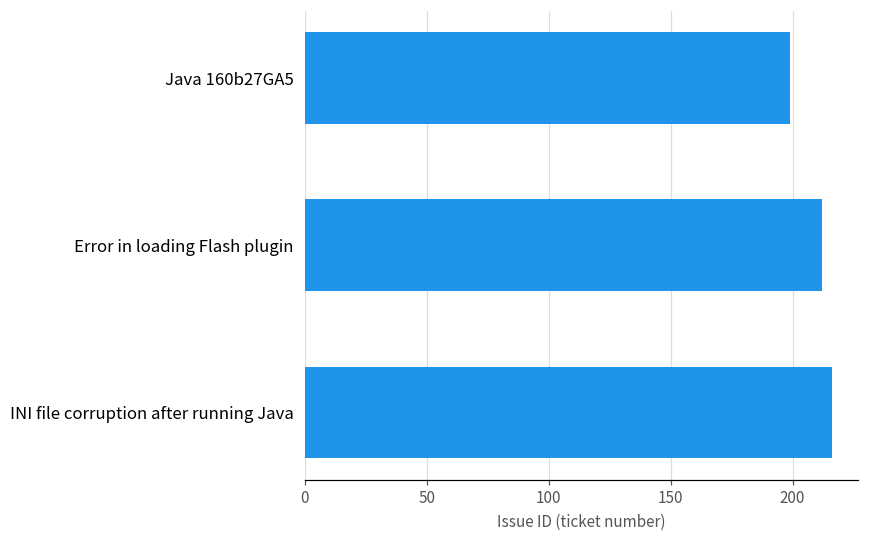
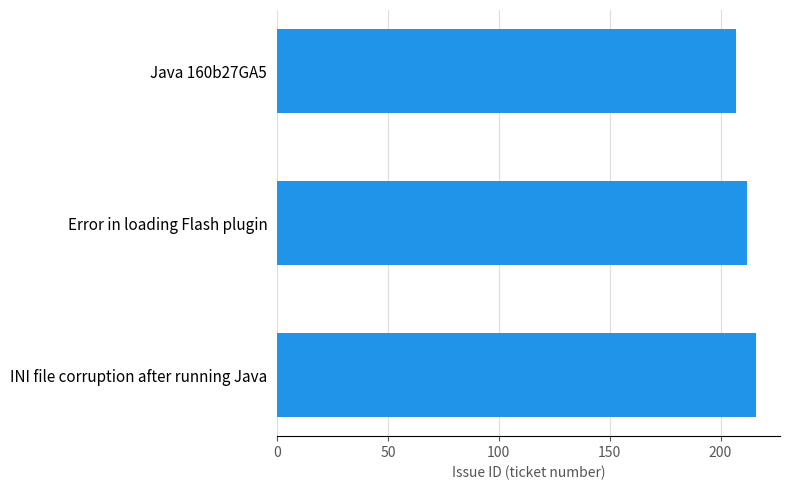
  {
-   "Java 160b27GA5": 199,
+   "Java 160b27GA5": 207,
    "Error in loading Flash plugin": 212,
    "INI file corruption after running Java": 216
  }
